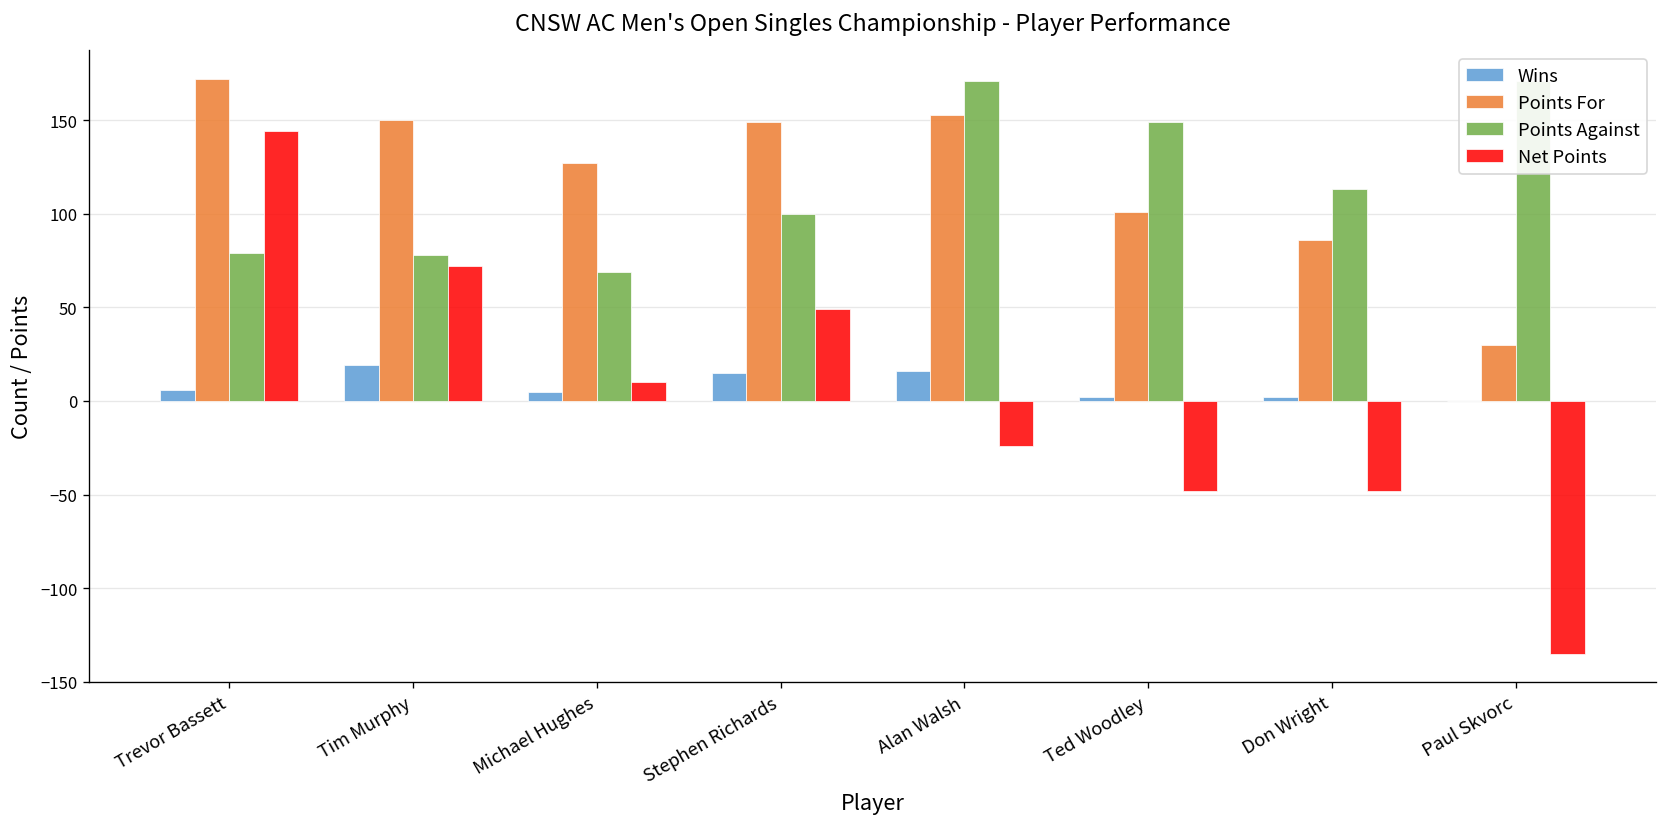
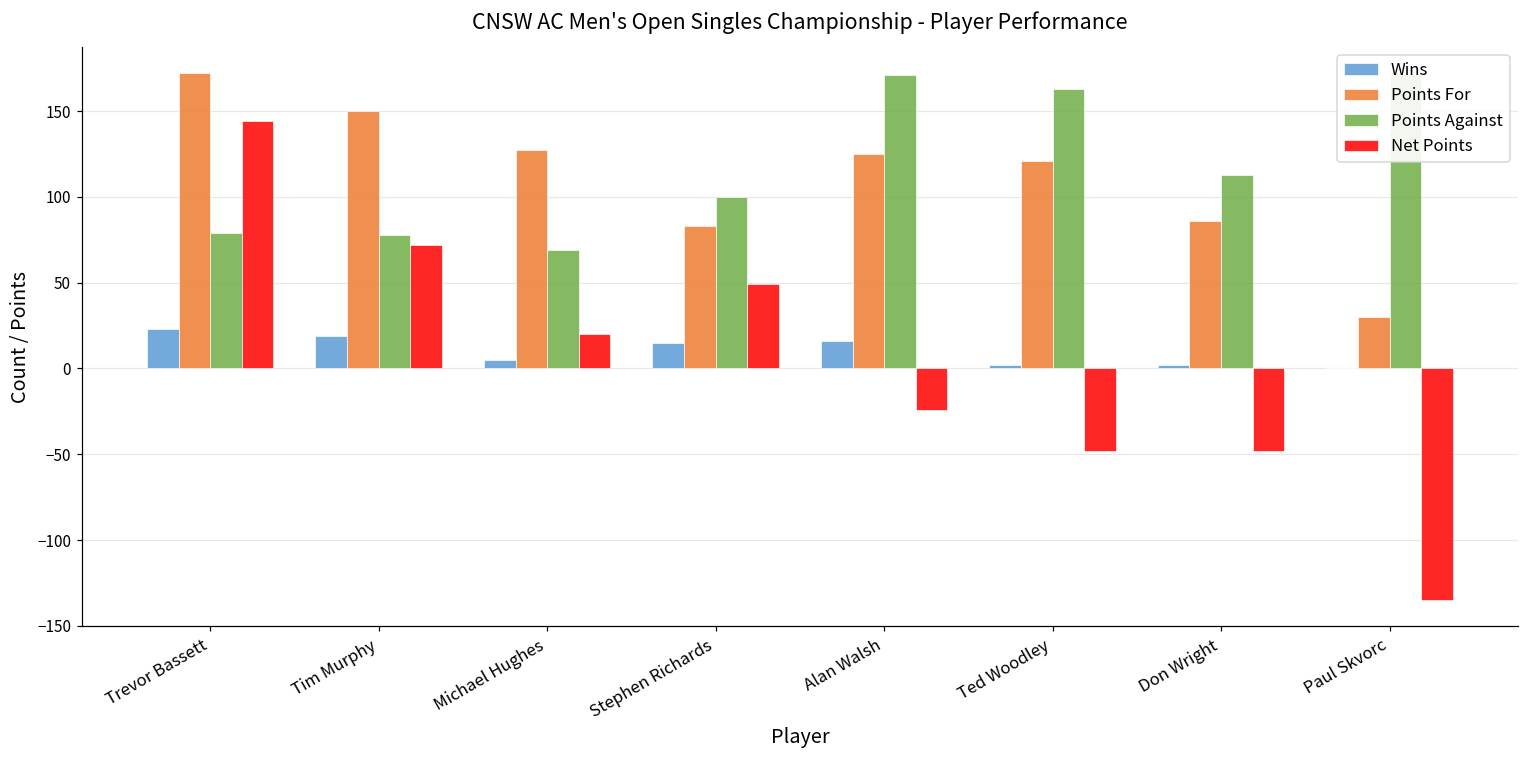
  {
    "Wins": {
-     "Trevor Bassett": 6,
+     "Trevor Bassett": 23,
      "Tim Murphy": 19,
      "Michael Hughes": 5,
      "Stephen Richards": 15,
      "Alan Walsh": 16,
      "Ted Woodley": 2,
      "Don Wright": 2,
      "Paul Skvorc": 0
    },
    "Points For": {
      "Trevor Bassett": 172,
      "Tim Murphy": 150,
      "Michael Hughes": 127,
-     "Stephen Richards": 149,
-     "Alan Walsh": 153,
-     "Ted Woodley": 101,
+     "Stephen Richards": 83,
+     "Alan Walsh": 125,
+     "Ted Woodley": 121,
      "Don Wright": 86,
      "Paul Skvorc": 30
    },
    "Points Against": {
      "Trevor Bassett": 79,
      "Tim Murphy": 78,
      "Michael Hughes": 69,
      "Stephen Richards": 100,
      "Alan Walsh": 171,
-     "Ted Woodley": 149,
+     "Ted Woodley": 163,
      "Don Wright": 113
    },
    "Net Points": {
      "Trevor Bassett": 144,
      "Tim Murphy": 72,
-     "Michael Hughes": 10,
+     "Michael Hughes": 20,
      "Stephen Richards": 49,
      "Alan Walsh": -24,
      "Ted Woodley": -48,
      "Don Wright": -48,
      "Paul Skvorc": -135
    }
  }
